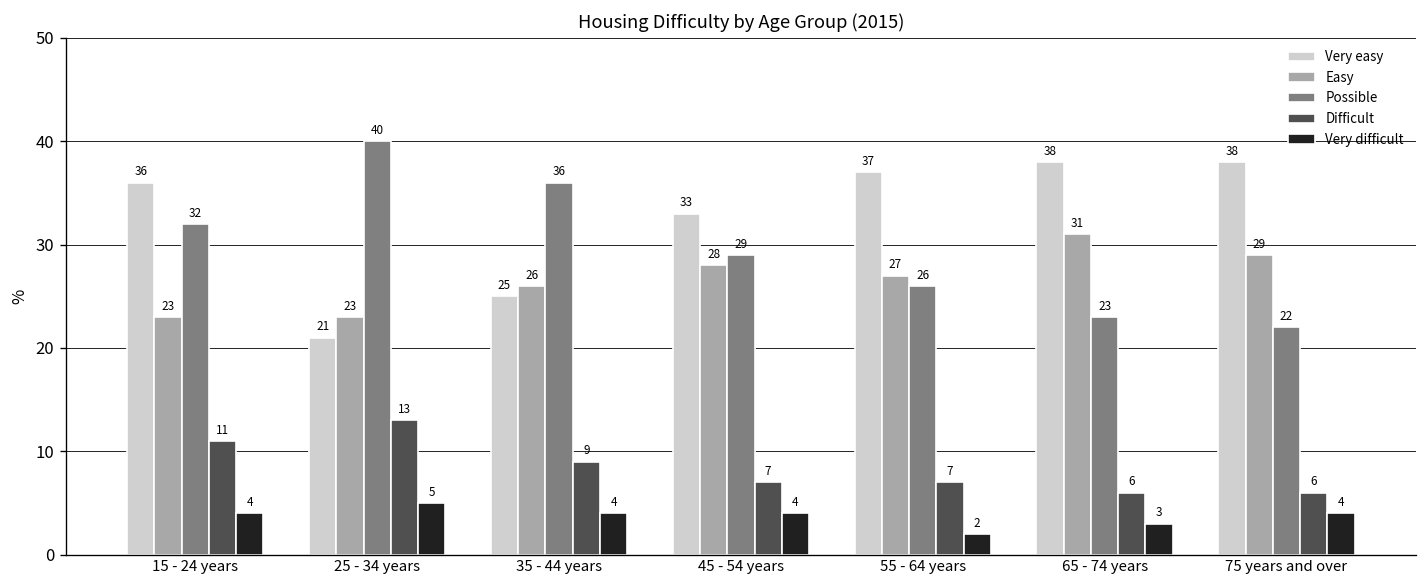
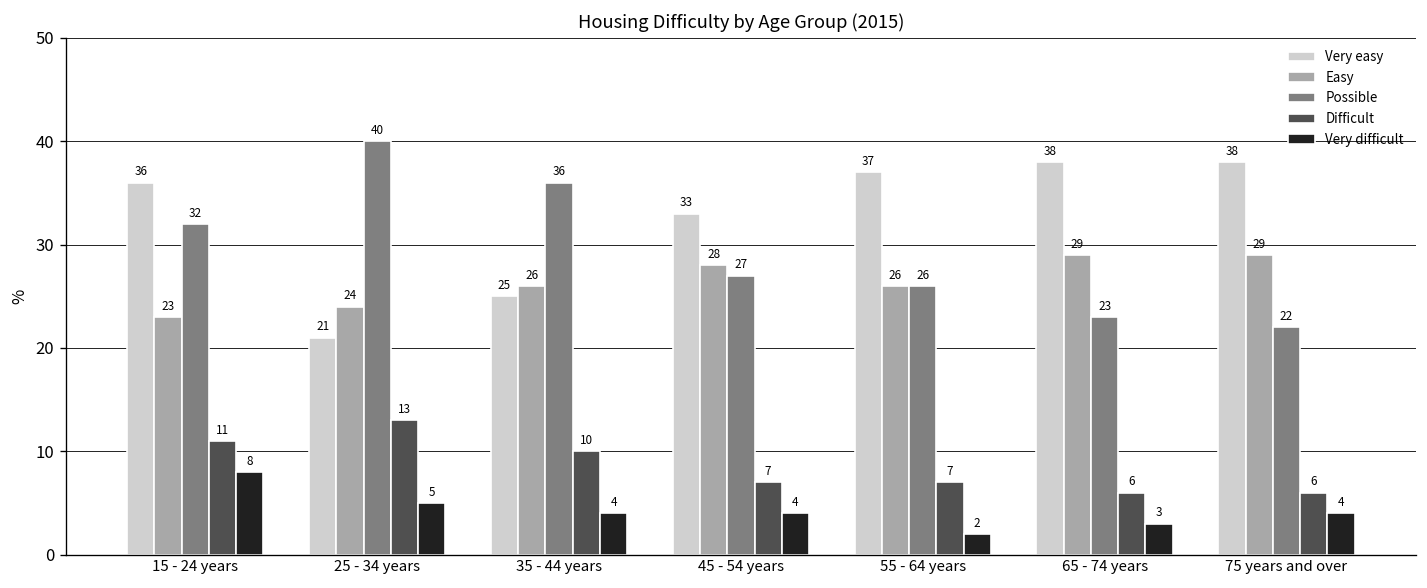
  {
    "Very easy": {
      "15 - 24 years": 36,
      "25 - 34 years": 21,
      "35 - 44 years": 25,
      "45 - 54 years": 33,
      "55 - 64 years": 37,
      "65 - 74 years": 38,
      "75 years and over": 38
    },
    "Easy": {
      "15 - 24 years": 23,
-     "25 - 34 years": 23,
+     "25 - 34 years": 24,
      "35 - 44 years": 26,
      "45 - 54 years": 28,
-     "55 - 64 years": 27,
-     "65 - 74 years": 31,
+     "55 - 64 years": 26,
+     "65 - 74 years": 29,
      "75 years and over": 29
    },
    "Possible": {
      "15 - 24 years": 32,
      "25 - 34 years": 40,
      "35 - 44 years": 36,
-     "45 - 54 years": 29,
+     "45 - 54 years": 27,
      "55 - 64 years": 26,
      "65 - 74 years": 23,
      "75 years and over": 22
    },
    "Difficult": {
      "15 - 24 years": 11,
      "25 - 34 years": 13,
-     "35 - 44 years": 9,
+     "35 - 44 years": 10,
      "45 - 54 years": 7,
      "55 - 64 years": 7,
      "65 - 74 years": 6,
      "75 years and over": 6
    },
    "Very difficult": {
-     "15 - 24 years": 4,
+     "15 - 24 years": 8,
      "25 - 34 years": 5,
      "35 - 44 years": 4,
      "45 - 54 years": 4,
      "55 - 64 years": 2,
      "65 - 74 years": 3,
      "75 years and over": 4
    }
  }
